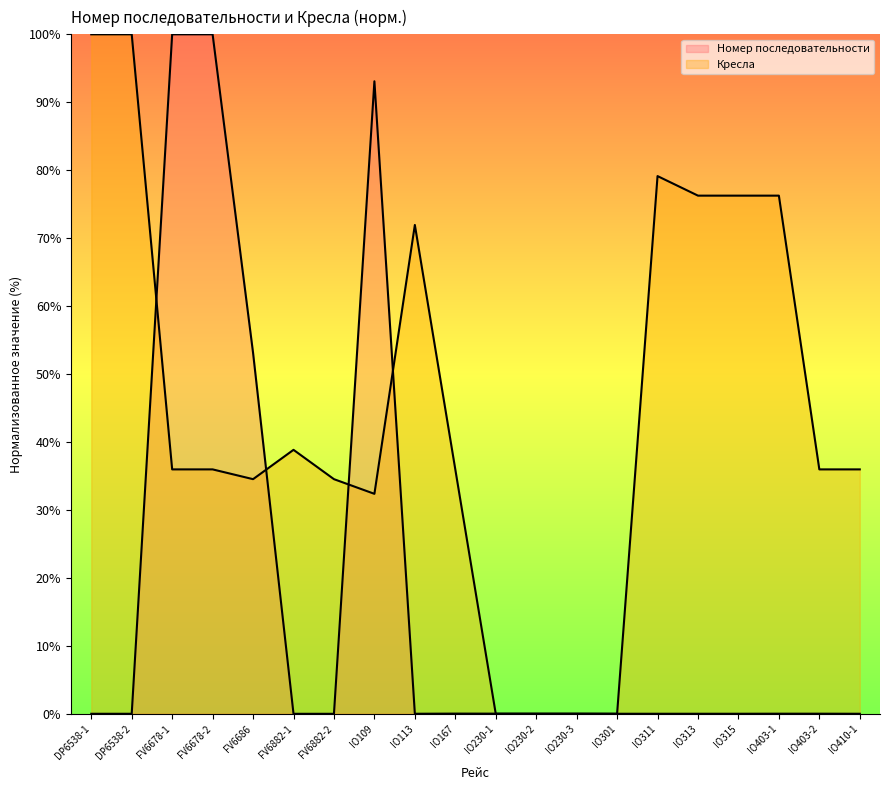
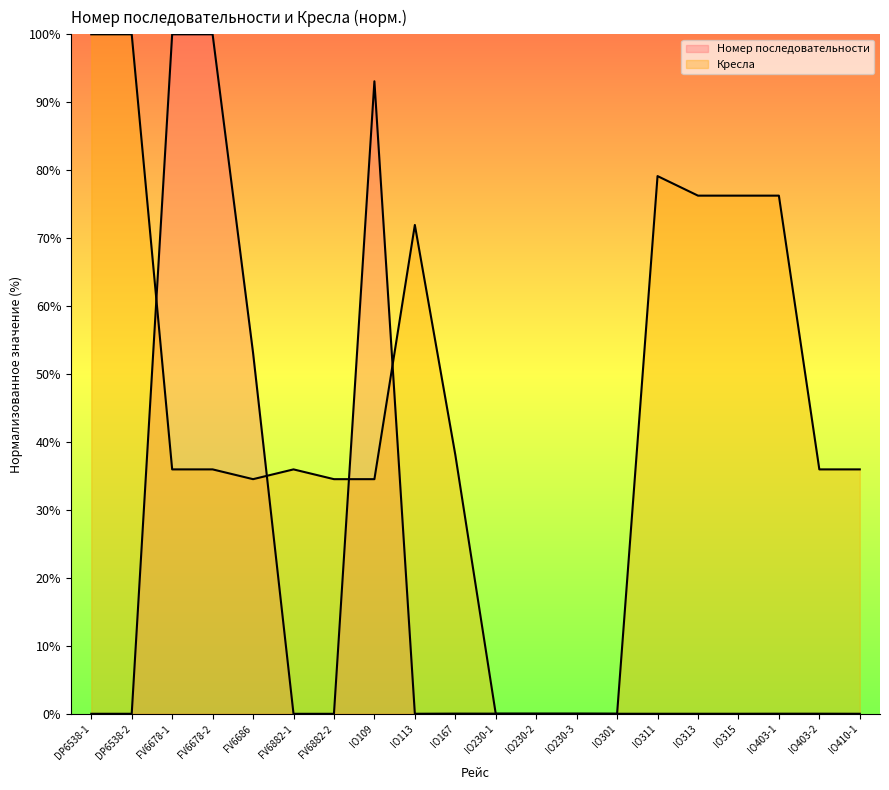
  {
    "Номер последовательности": {
      "DP6538-1": "0%",
      "DP6538-2": "0%",
      "FV6678-1": "100%",
      "FV6678-2": "100%",
      "FV6686": "53%",
      "FV6882-1": "0%",
      "FV6882-2": "0%",
      "IO109": "93%",
      "IO113": "0%",
      "IO167": "0%",
      "IO311": "0%",
      "IO313": "0%",
      "IO315": "0%",
      "IO403-1": "0%",
      "IO403-2": "0%",
      "IO410-1": "0%"
    },
    "Кресла": {
      "DP6538-1": "100%",
      "DP6538-2": "100%",
      "FV6678-1": "36%",
      "FV6678-2": "36%",
      "FV6686": "35%",
-     "FV6882-1": "39%",
+     "FV6882-1": "36%",
      "FV6882-2": "35%",
-     "IO109": "32%",
+     "IO109": "35%",
      "IO113": "72%",
-     "IO167": "36%",
+     "IO167": "38%",
      "IO311": "79%",
      "IO313": "76%",
      "IO315": "76%",
      "IO403-1": "76%",
      "IO403-2": "36%",
      "IO410-1": "36%"
    }
  }
